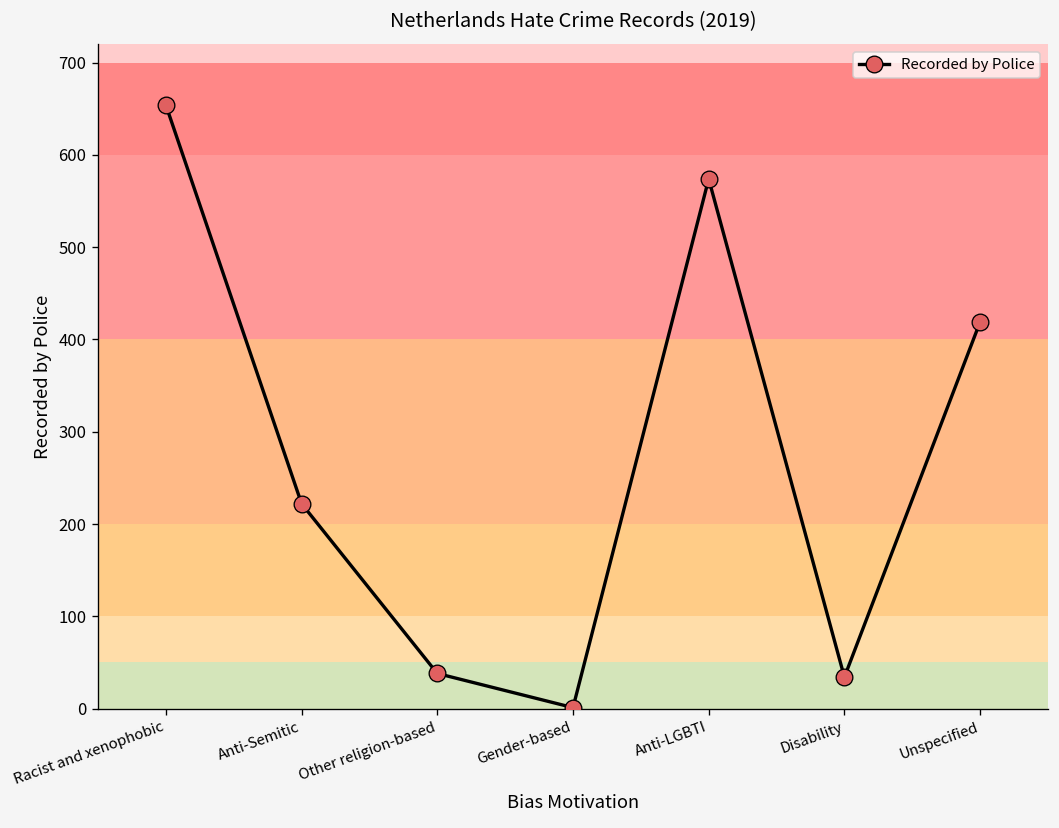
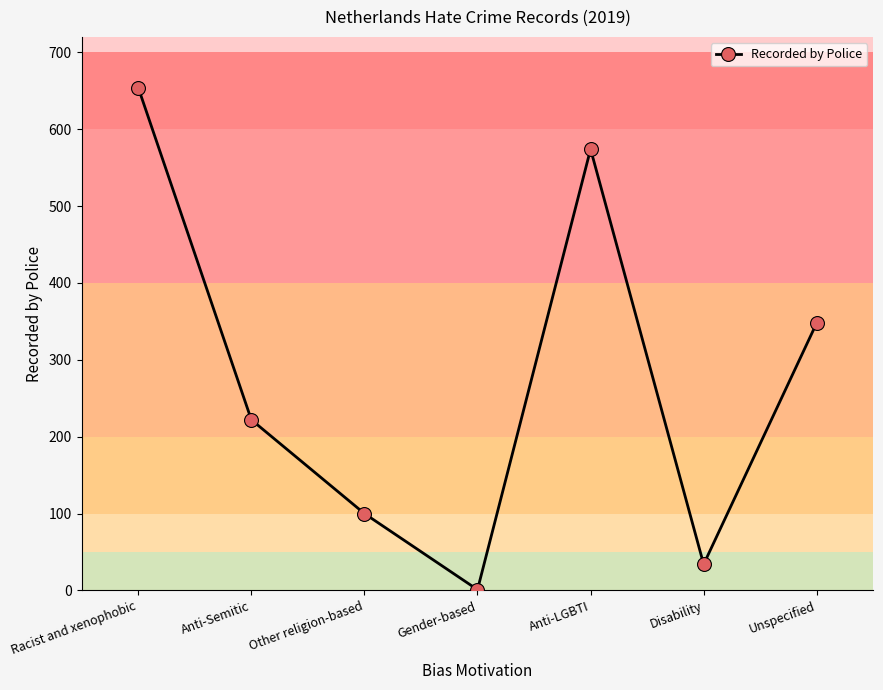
  {
    "Racist and xenophobic": 650,
    "Anti-Semitic": 220,
-   "Other religion-based": 40,
+   "Other religion-based": 100,
    "Gender-based": 0,
    "Anti-LGBTI": 570,
    "Disability": 30,
-   "Unspecified": 420
+   "Unspecified": 350
  }
